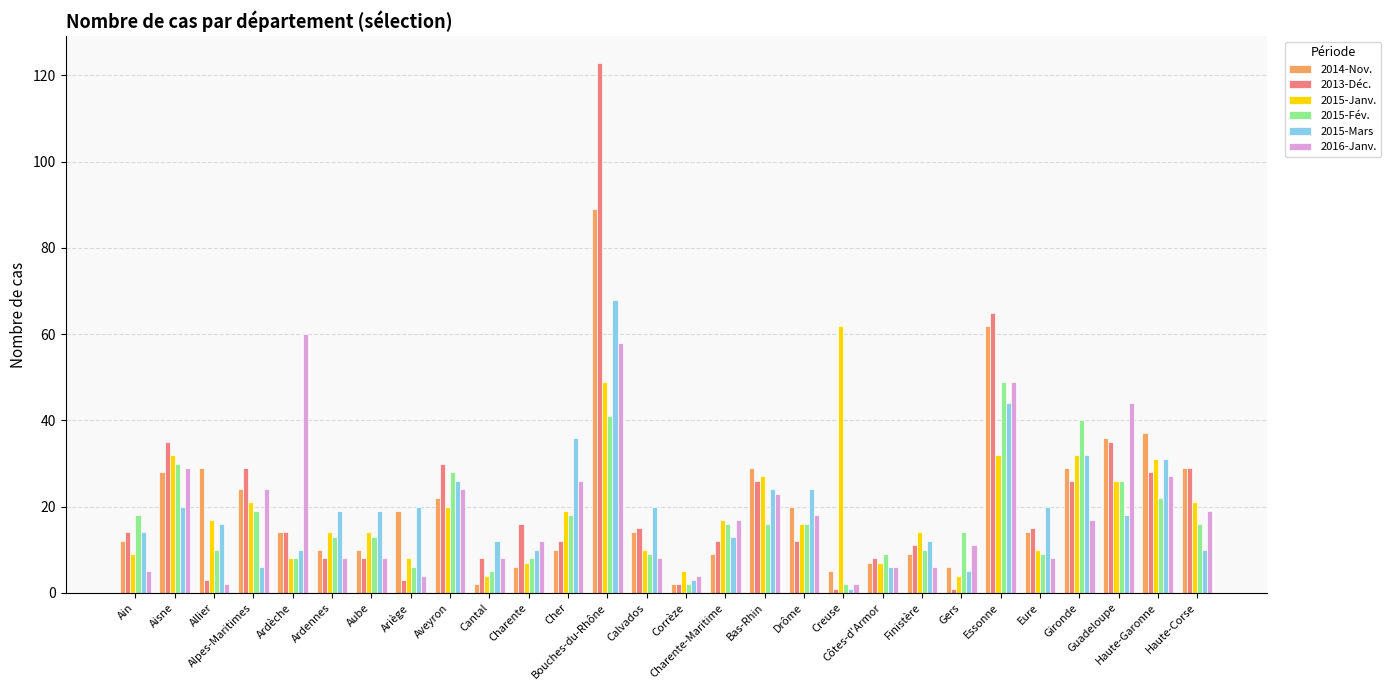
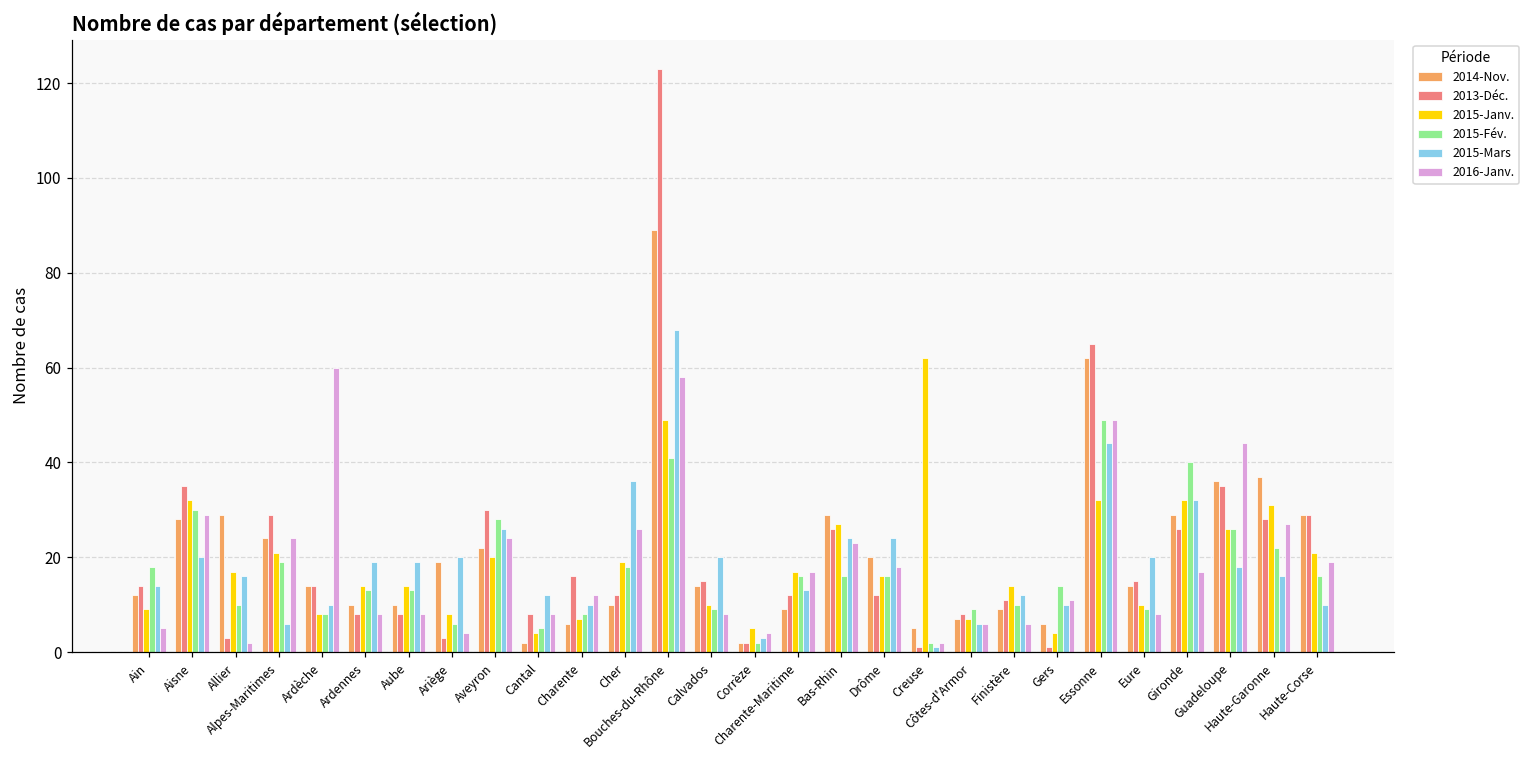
  {
    "2015-Janv.": {
      "Ain": 9,
      "Aisne": 32,
      "Allier": 17,
      "Alpes-Maritimes": 21,
      "Ardèche": 8,
      "Ardennes": 14,
      "Aube": 14,
      "Ariège": 8,
      "Aveyron": 20,
      "Cantal": 4,
      "Charente": 7,
      "Cher": 19,
      "Bouches-du-Rhône": 49,
      "Calvados": 10,
      "Corrèze": 5,
      "Charente-Maritime": 17,
      "Bas-Rhin": 27,
      "Drôme": 16,
      "Creuse": 62,
      "Côtes-d'Armor": 7,
      "Finistère": 14,
      "Gers": 4,
      "Essonne": 32,
      "Eure": 10,
      "Gironde": 32,
      "Guadeloupe": 26,
      "Haute-Garonne": 31,
      "Haute-Corse": 21
    },
    "2015-Fév.": {
      "Ain": 18,
      "Aisne": 30,
      "Allier": 10,
      "Alpes-Maritimes": 19,
      "Ardèche": 8,
      "Ardennes": 13,
      "Aube": 13,
      "Ariège": 6,
      "Aveyron": 28,
      "Cantal": 5,
      "Charente": 8,
      "Cher": 18,
      "Bouches-du-Rhône": 41,
      "Calvados": 9,
      "Corrèze": 2,
      "Charente-Maritime": 16,
      "Bas-Rhin": 16,
      "Drôme": 16,
      "Creuse": 2,
      "Côtes-d'Armor": 9,
      "Finistère": 10,
      "Gers": 14,
      "Essonne": 49,
      "Eure": 9,
      "Gironde": 40,
      "Guadeloupe": 26,
      "Haute-Garonne": 22,
      "Haute-Corse": 16
    },
    "2015-Mars": {
      "Ain": 14,
      "Aisne": 20,
      "Allier": 16,
      "Alpes-Maritimes": 6,
      "Ardèche": 10,
      "Ardennes": 19,
      "Aube": 19,
      "Ariège": 20,
      "Aveyron": 26,
      "Cantal": 12,
      "Charente": 10,
      "Cher": 36,
      "Bouches-du-Rhône": 68,
      "Calvados": 20,
      "Corrèze": 3,
      "Charente-Maritime": 13,
      "Bas-Rhin": 24,
      "Drôme": 24,
      "Creuse": 1,
      "Côtes-d'Armor": 6,
      "Finistère": 12,
-     "Gers": 5,
+     "Gers": 10,
      "Essonne": 44,
      "Eure": 20,
      "Gironde": 32,
      "Guadeloupe": 18,
-     "Haute-Garonne": 31,
+     "Haute-Garonne": 16,
      "Haute-Corse": 10
    },
    "2016-Janv.": {
      "Ain": 5,
      "Aisne": 29,
      "Allier": 2,
      "Alpes-Maritimes": 24,
      "Ardèche": 60,
      "Ardennes": 8,
      "Aube": 8,
      "Ariège": 4,
      "Aveyron": 24,
      "Cantal": 8,
      "Charente": 12,
      "Cher": 26,
      "Bouches-du-Rhône": 58,
      "Calvados": 8,
      "Corrèze": 4,
      "Charente-Maritime": 17,
      "Bas-Rhin": 23,
      "Drôme": 18,
      "Creuse": 2,
      "Côtes-d'Armor": 6,
      "Finistère": 6,
      "Gers": 11,
      "Essonne": 49,
      "Eure": 8,
      "Gironde": 17,
      "Guadeloupe": 44,
      "Haute-Garonne": 27,
      "Haute-Corse": 19
    }
  }
